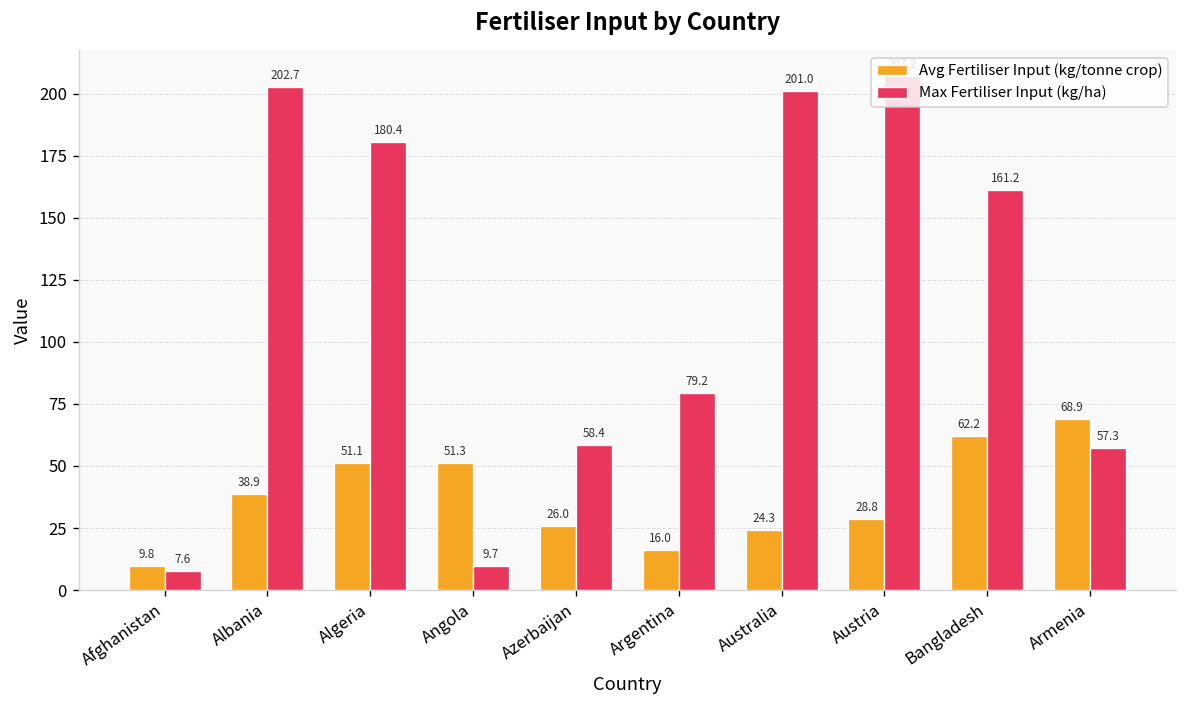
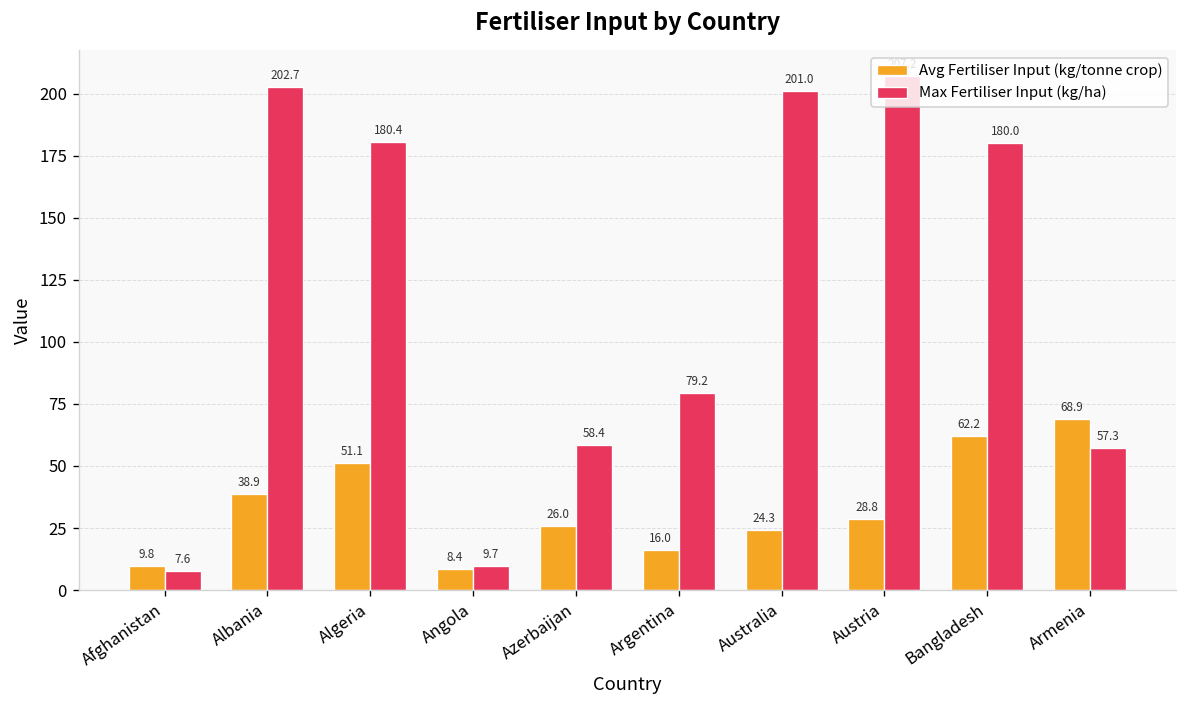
  {
    "Avg Fertiliser Input (kg/tonne crop)": {
      "Afghanistan": 9.8,
      "Albania": 38.9,
      "Algeria": 51.1,
-     "Angola": 51.3,
+     "Angola": 8.4,
      "Azerbaijan": 26.0,
      "Argentina": 16.0,
      "Australia": 24.3,
      "Austria": 28.8,
      "Bangladesh": 62.2,
      "Armenia": 68.9
    },
    "Max Fertiliser Input (kg/ha)": {
      "Afghanistan": 7.6,
      "Albania": 202.7,
      "Algeria": 180.4,
      "Angola": 9.7,
      "Azerbaijan": 58.4,
      "Argentina": 79.2,
      "Australia": 201.0,
-     "Bangladesh": 161.2,
+     "Bangladesh": 180.0,
      "Armenia": 57.3
    }
  }
